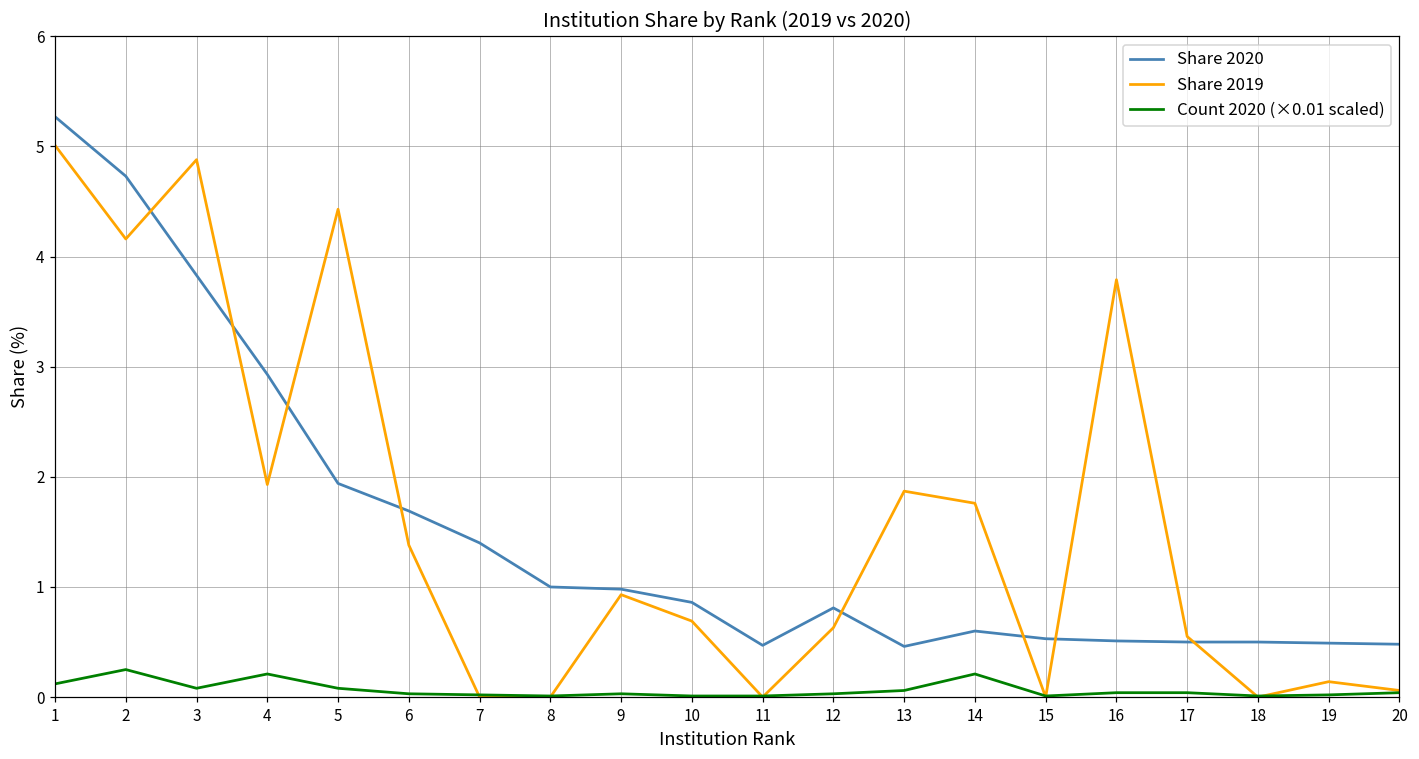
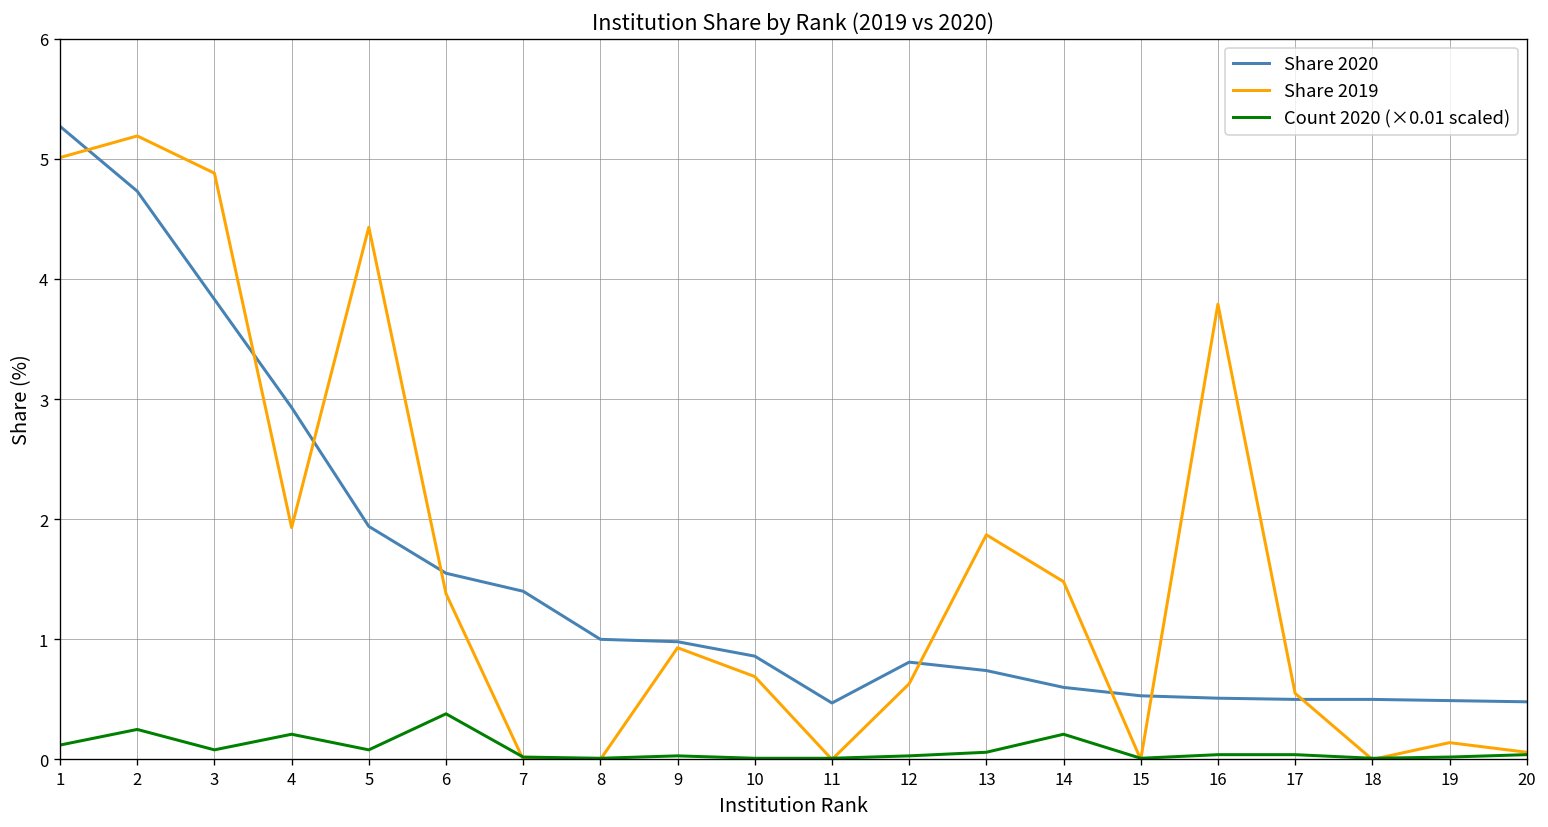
  {
    "Share 2020": {
      "1": 5.27,
      "2": 4.73,
      "3": 3.83,
      "4": 2.93,
      "5": 1.94,
-     "6": 1.69,
+     "6": 1.55,
      "7": 1.40,
      "8": 1.00,
      "9": 0.98,
      "10": 0.86,
      "11": 0.47,
      "12": 0.81,
-     "13": 0.46,
+     "13": 0.74,
      "14": 0.60,
      "15": 0.53,
      "16": 0.51,
      "17": 0.50,
      "18": 0.50,
      "19": 0.49,
      "20": 0.48
    },
    "Share 2019": {
      "1": 5.01,
-     "2": 4.16,
+     "2": 5.19,
      "3": 4.88,
      "4": 1.93,
      "5": 4.43,
      "6": 1.38,
      "9": 0.93,
      "10": 0.69,
      "12": 0.63,
      "13": 1.87,
-     "14": 1.76,
+     "14": 1.48,
      "16": 3.79,
      "17": 0.55,
      "19": 0.14
    },
    "Count 2020 (×0.01 scaled)": {
      "1": 0.12,
      "2": 0.25,
      "3": 0.08,
      "4": 0.21,
      "5": 0.08,
-     "6": 0.03,
+     "6": 0.38,
      "9": 0.03,
      "10": 0.01,
      "12": 0.03,
      "13": 0.06,
      "14": 0.21,
      "16": 0.04,
      "17": 0.04,
      "19": 0.02
    }
  }
